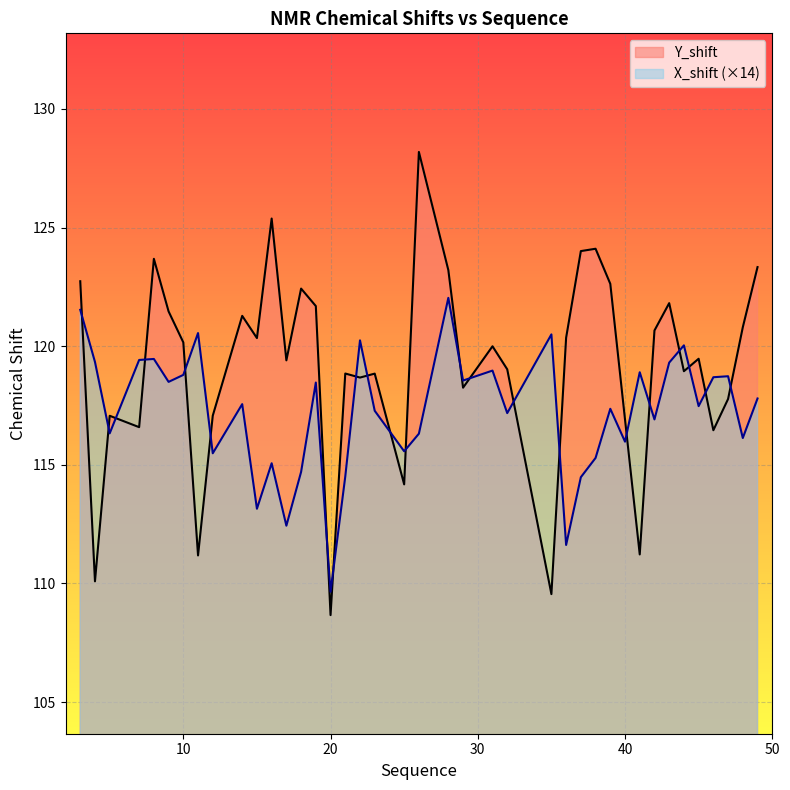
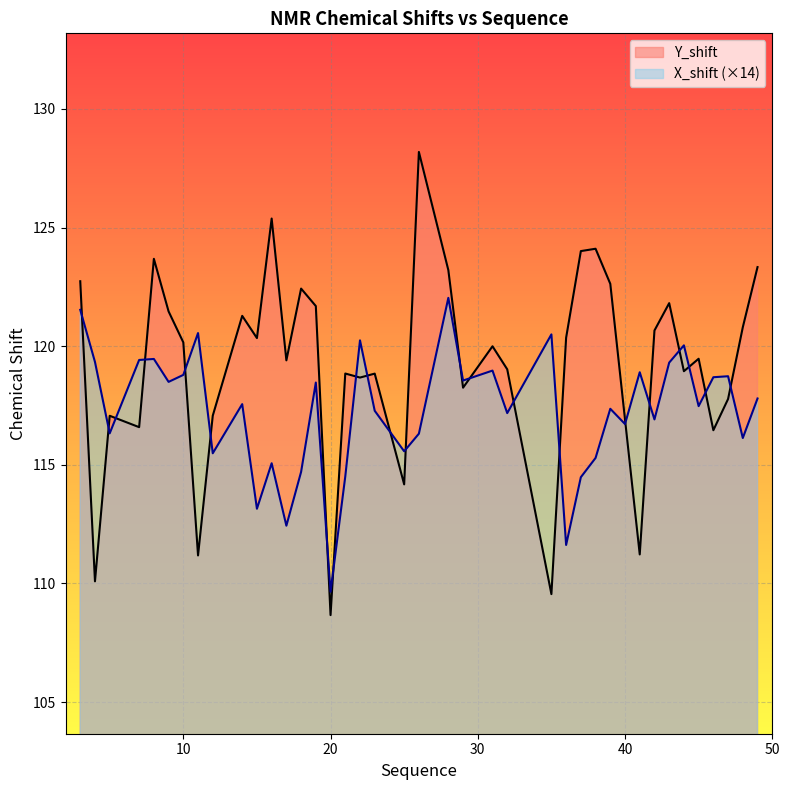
  {
    "Y_shift": {
      "10": 120.2,
      "20": 108.7,
      "40": 116.9
    },
    "X_shift (×14)": {
      "10": 118.8,
      "20": 109.6,
-     "40": 116.0
+     "40": 116.7
    }
  }
